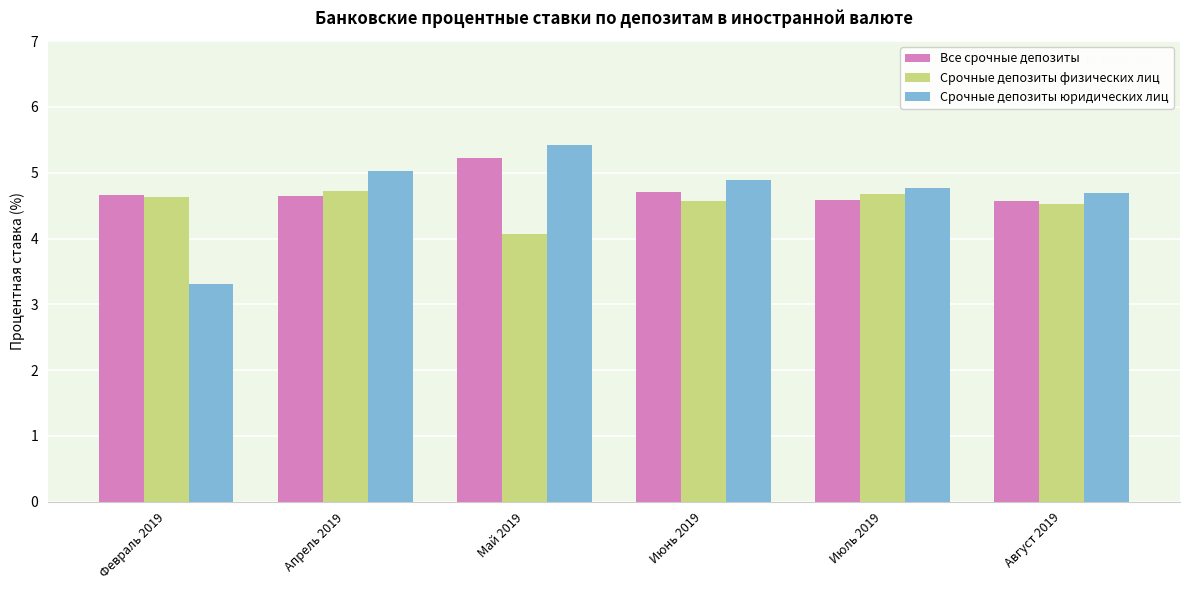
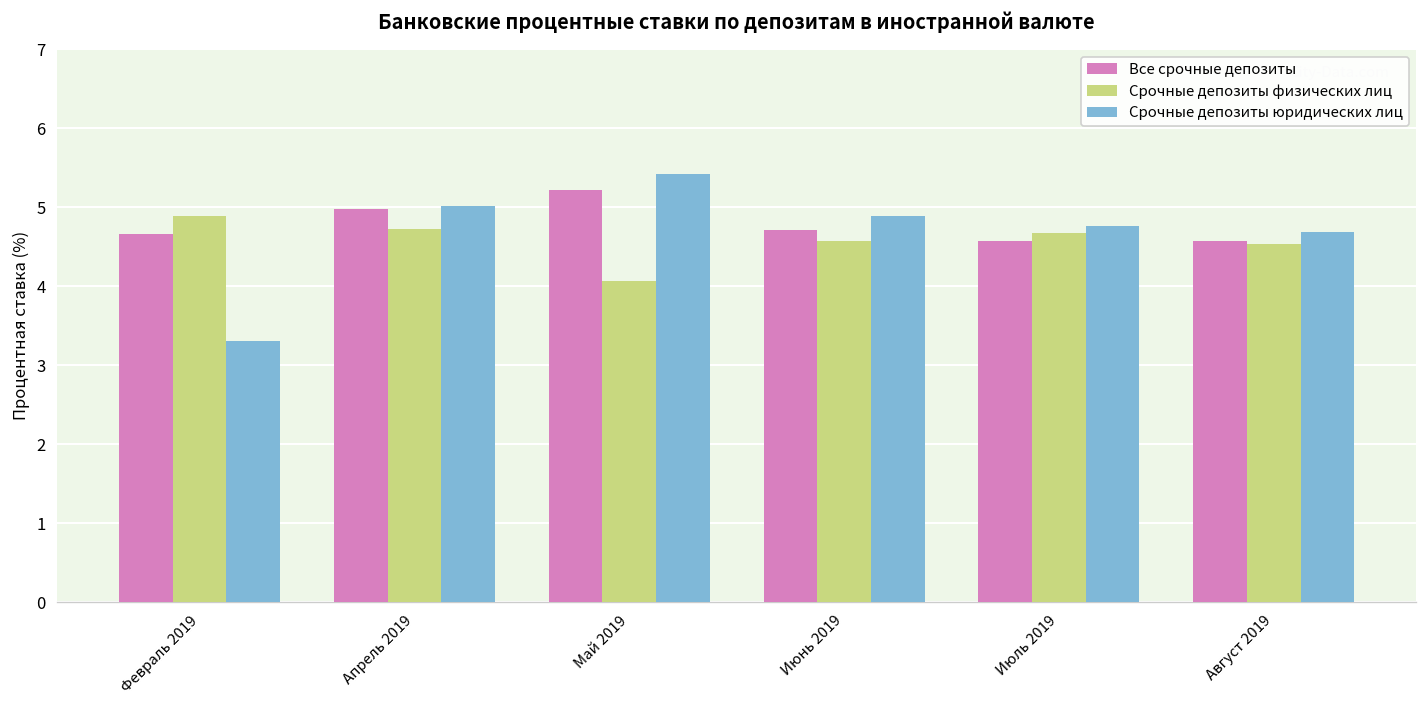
  {
    "Все срочные депозиты": {
      "Февраль 2019": 4.7,
-     "Апрель 2019": 4.6,
+     "Апрель 2019": 5.0,
      "Май 2019": 5.2,
      "Июнь 2019": 4.7,
      "Июль 2019": 4.6,
      "Август 2019": 4.6
    },
    "Срочные депозиты физических лиц": {
-     "Февраль 2019": 4.6,
+     "Февраль 2019": 4.9,
      "Апрель 2019": 4.7,
      "Май 2019": 4.1,
      "Июнь 2019": 4.6,
      "Июль 2019": 4.7,
      "Август 2019": 4.5
    },
    "Срочные депозиты юридических лиц": {
      "Февраль 2019": 3.3,
      "Апрель 2019": 5.0,
      "Май 2019": 5.4,
      "Июнь 2019": 4.9,
      "Июль 2019": 4.8,
      "Август 2019": 4.7
    }
  }
